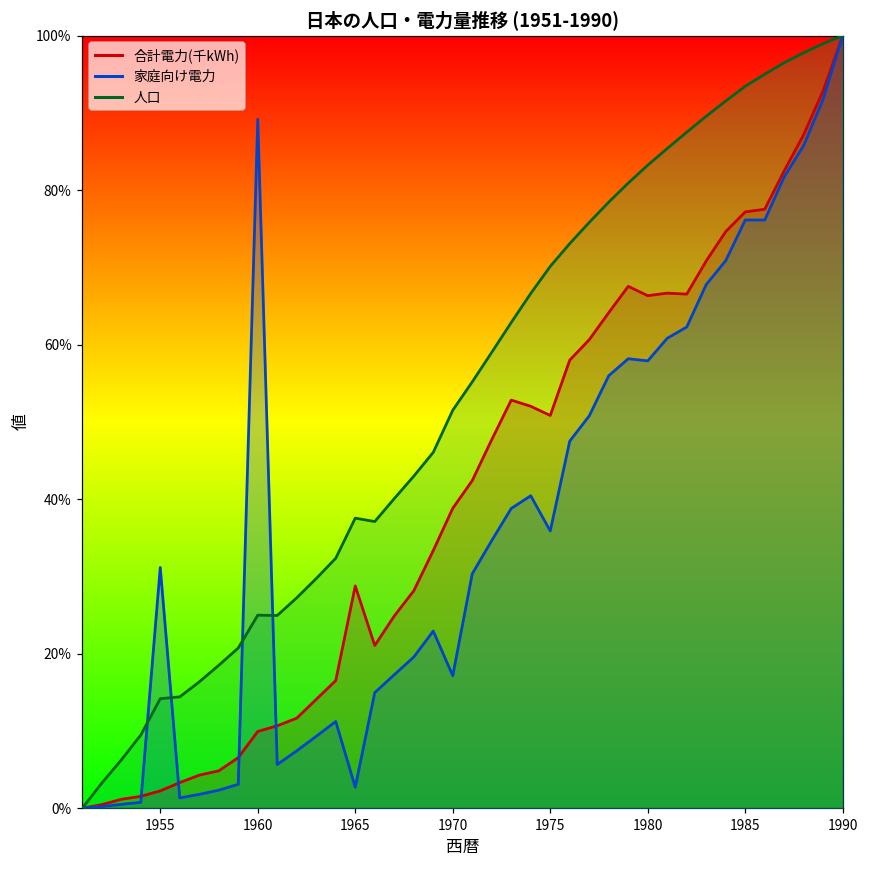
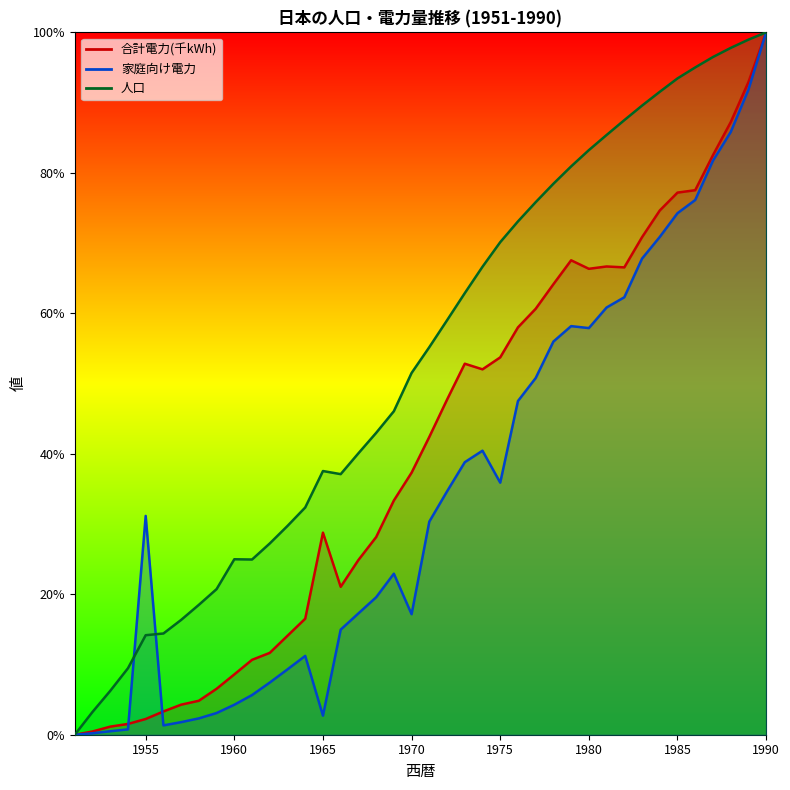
  {
    "合計電力(千kWh)": {
      "1955": "2%",
-     "1960": "10%",
+     "1960": "9%",
      "1965": "29%",
-     "1970": "39%",
-     "1975": "51%",
+     "1970": "37%",
+     "1975": "54%",
      "1980": "66%",
      "1985": "77%"
    },
    "家庭向け電力": {
      "1955": "31%",
-     "1960": "89%",
+     "1960": "4%",
      "1965": "3%",
      "1970": "17%",
      "1975": "36%",
      "1980": "58%",
-     "1985": "76%"
+     "1985": "74%"
    }
  }
